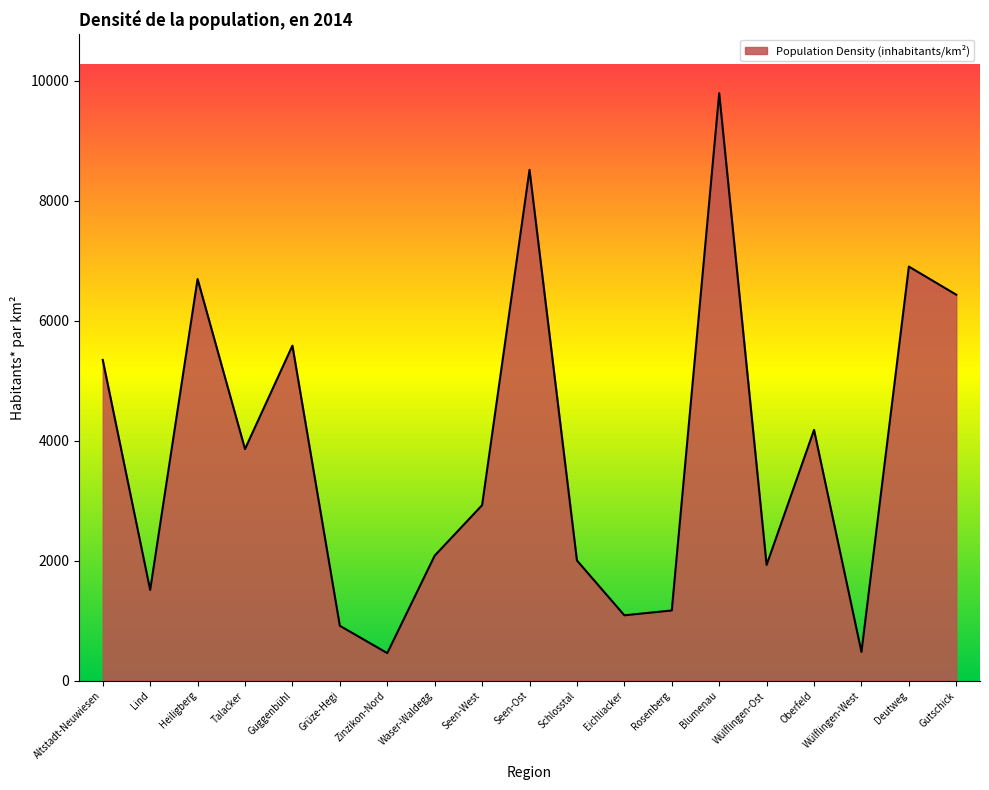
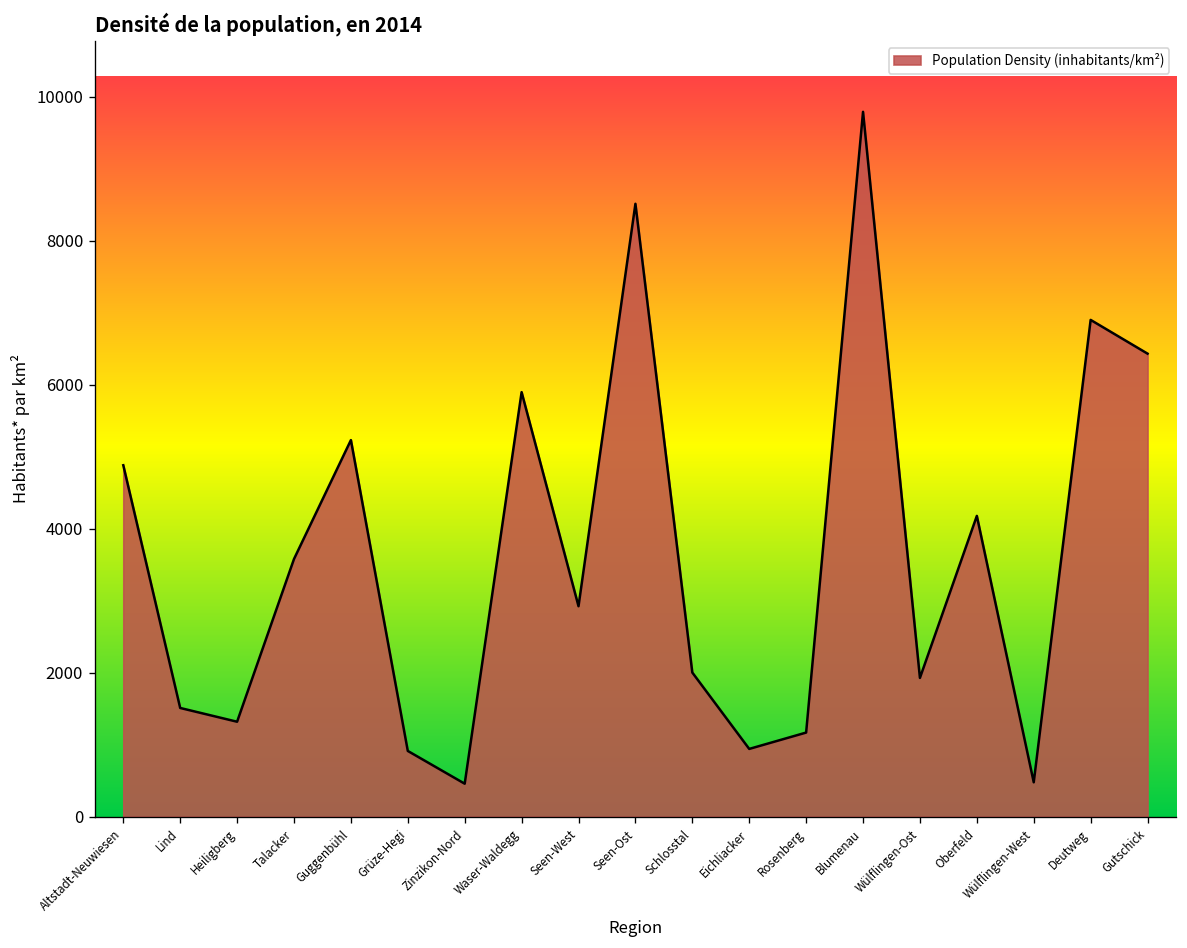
  {
-   "Altstadt-Neuwiesen": 5300,
+   "Altstadt-Neuwiesen": 4900,
    "Lind": 1500,
-   "Heiligberg": 6700,
-   "Talacker": 3900,
-   "Guggenbühl": 5600,
+   "Heiligberg": 1300,
+   "Talacker": 3600,
+   "Guggenbühl": 5200,
    "Grüze-Hegi": 900,
    "Zinzikon-Nord": 500,
-   "Waser-Waldegg": 2100,
+   "Waser-Waldegg": 5900,
    "Seen-West": 2900,
    "Seen-Ost": 8500,
    "Schlosstal": 2000,
-   "Eichliacker": 1100,
+   "Eichliacker": 900,
    "Rosenberg": 1200,
    "Blumenau": 9800,
    "Wülflingen-Ost": 1900,
    "Oberfeld": 4200,
    "Wülflingen-West": 500,
    "Deutweg": 6900,
    "Gutschick": 6400
  }
